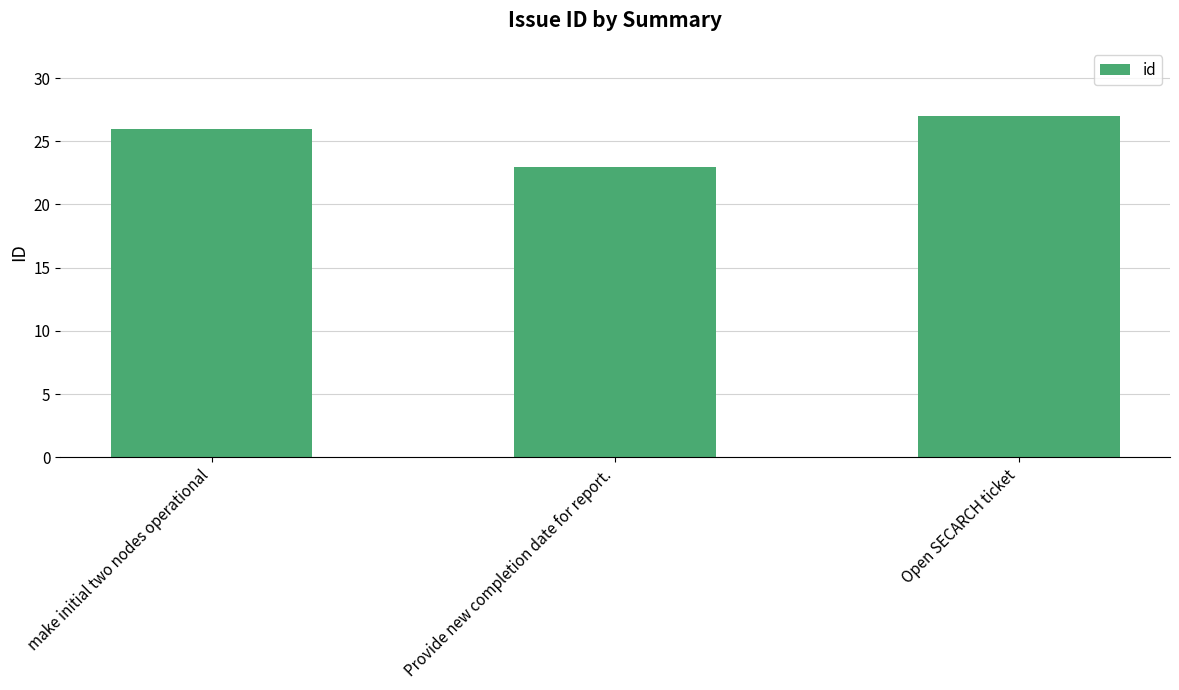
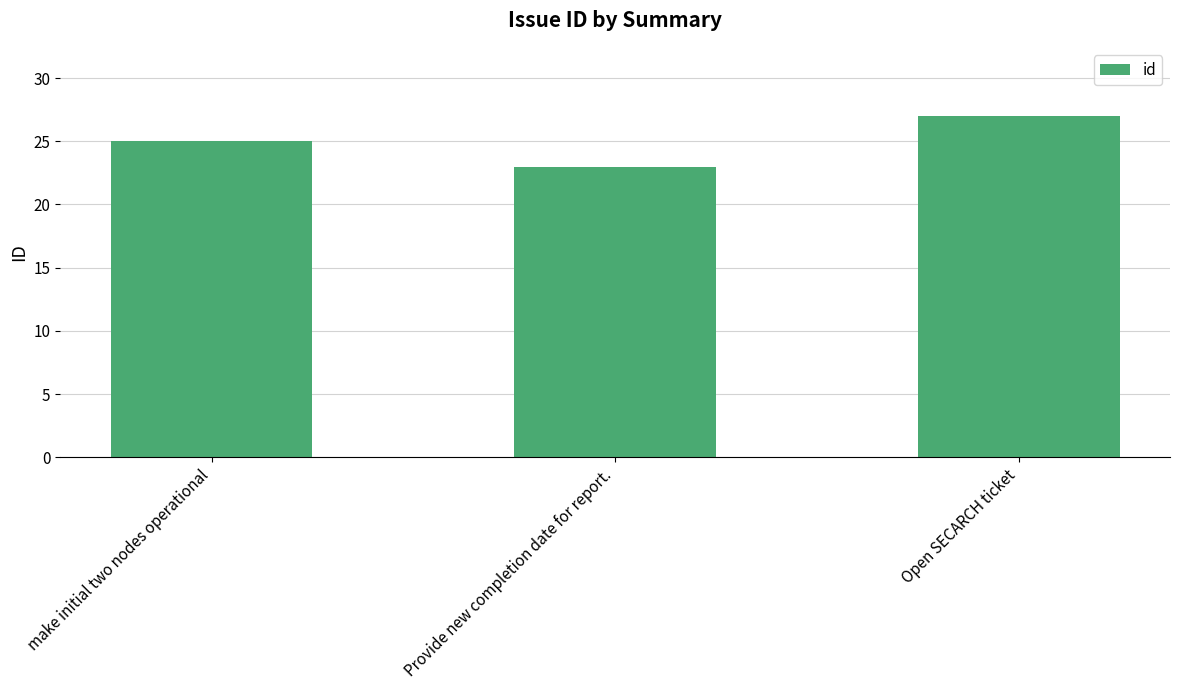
  {
-   "make initial two nodes operational": 26,
+   "make initial two nodes operational": 25,
    "Provide new completion date for report.": 23,
    "Open SECARCH ticket": 27
  }
